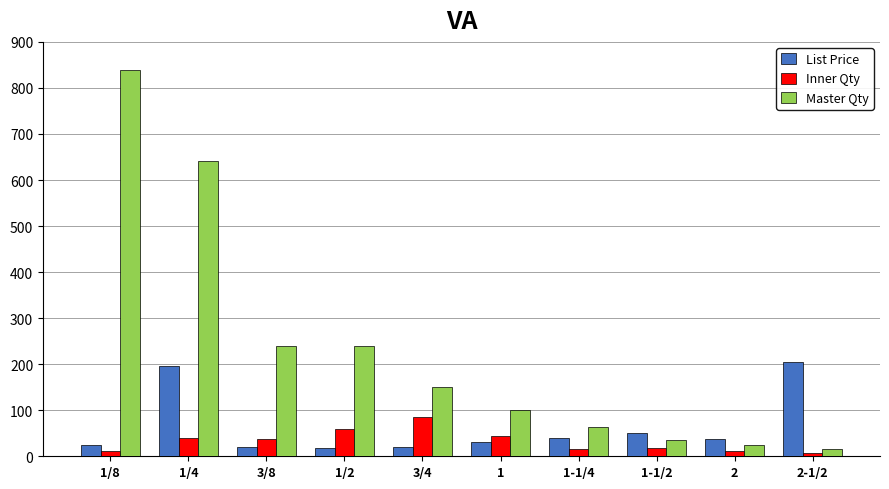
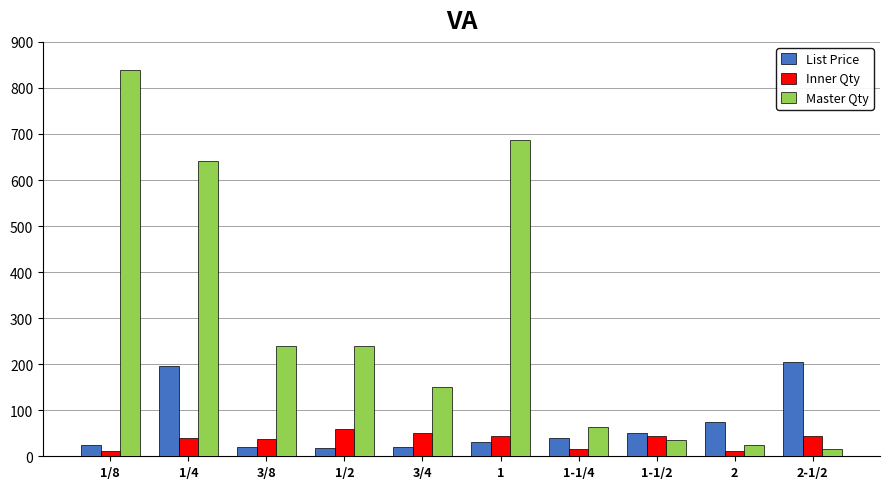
  {
    "List Price": {
      "1/8": 20,
      "1/4": 200,
      "3/8": 20,
      "1/2": 20,
      "3/4": 20,
      "1": 30,
      "1-1/4": 40,
      "1-1/2": 50,
-     "2": 40,
+     "2": 80,
      "2-1/2": 200
    },
    "Inner Qty": {
      "1/8": 10,
      "1/4": 40,
      "3/8": 40,
      "1/2": 60,
-     "3/4": 90,
+     "3/4": 50,
      "1": 40,
      "1-1/4": 20,
-     "1-1/2": 20,
+     "1-1/2": 40,
      "2": 10,
-     "2-1/2": 10
+     "2-1/2": 40
    },
    "Master Qty": {
      "1/8": 840,
      "1/4": 640,
      "3/8": 240,
      "1/2": 240,
      "3/4": 150,
-     "1": 100,
+     "1": 690,
      "1-1/4": 60,
      "1-1/2": 40,
      "2": 20,
      "2-1/2": 20
    }
  }
